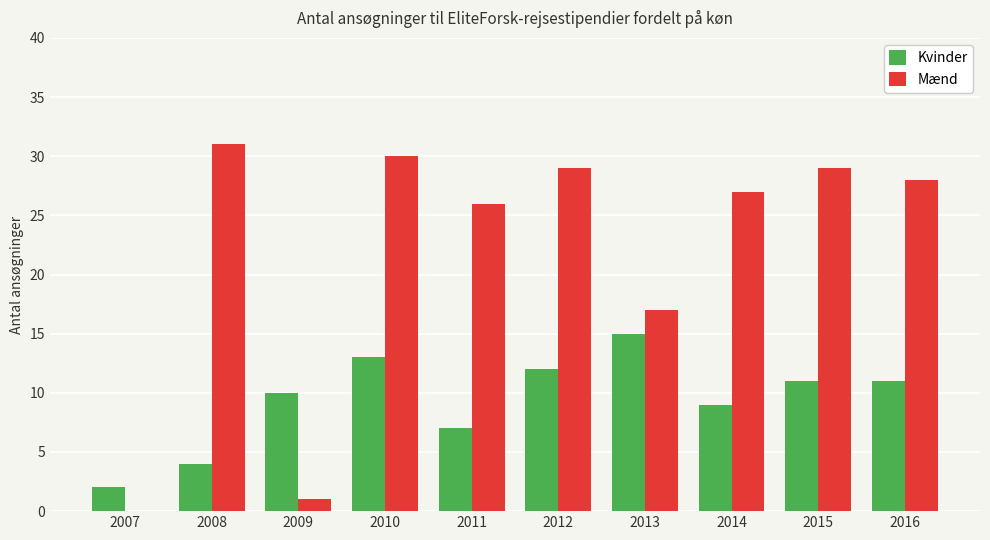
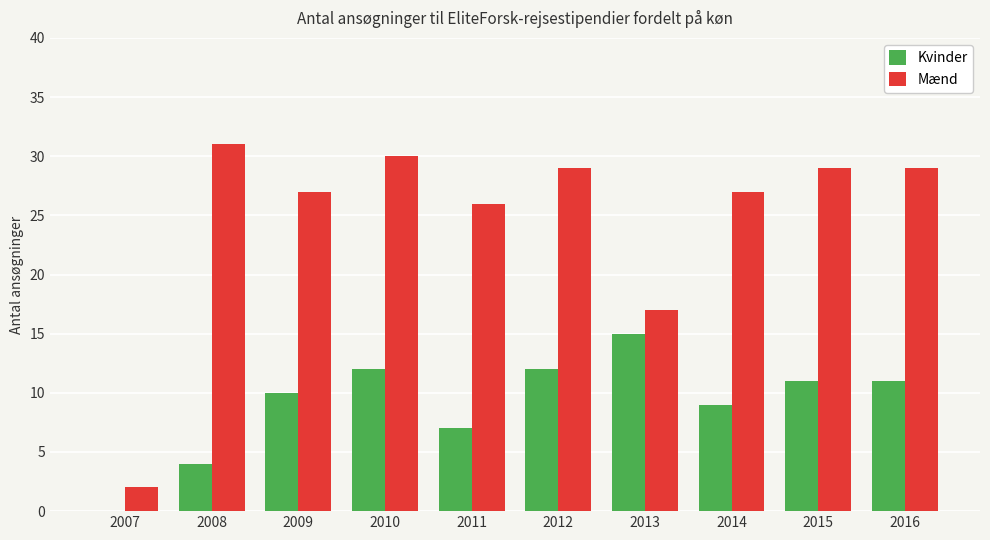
  {
    "Kvinder": {
-     "2007": 2,
+     "2007": 0,
      "2008": 4,
      "2009": 10,
-     "2010": 13,
+     "2010": 12,
      "2011": 7,
      "2012": 12,
      "2013": 15,
      "2014": 9,
      "2015": 11,
      "2016": 11
    },
    "Mænd": {
-     "2007": 0,
+     "2007": 2,
      "2008": 31,
-     "2009": 1,
+     "2009": 27,
      "2010": 30,
      "2011": 26,
      "2012": 29,
      "2013": 17,
      "2014": 27,
      "2015": 29,
-     "2016": 28
+     "2016": 29
    }
  }
